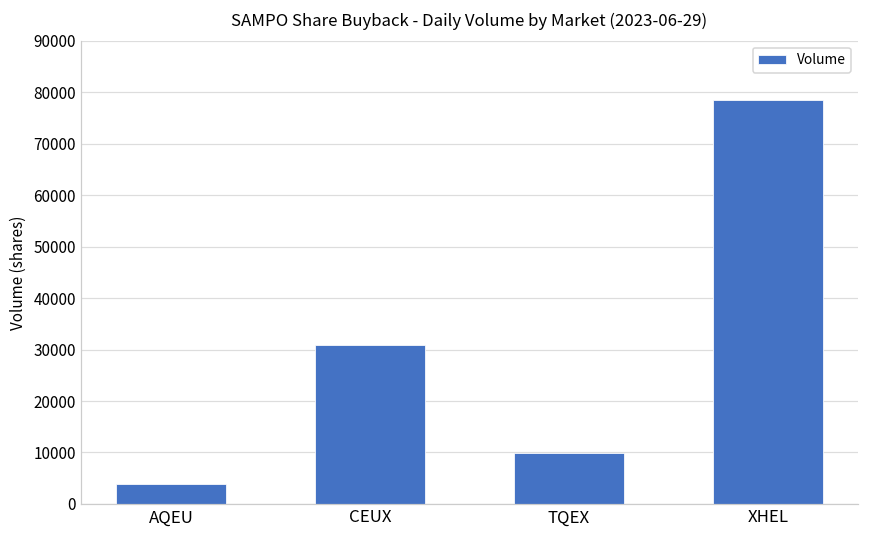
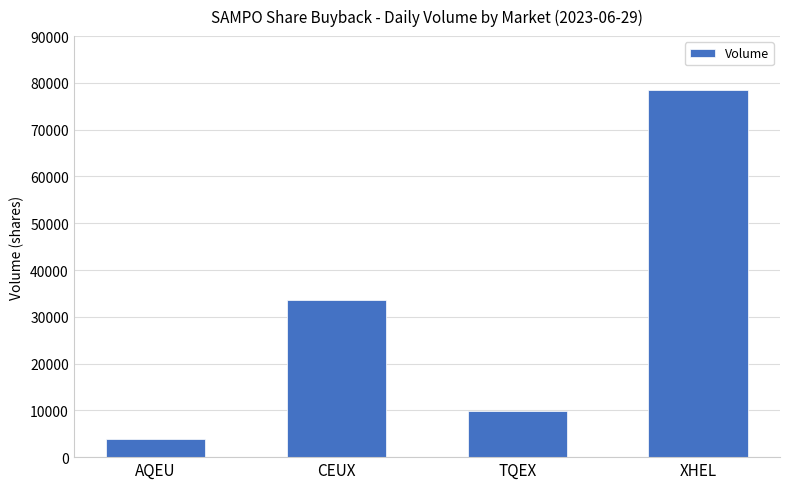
  {
    "AQEU": 4000,
-   "CEUX": 31000,
+   "CEUX": 33000,
    "TQEX": 10000,
    "XHEL": 79000
  }
